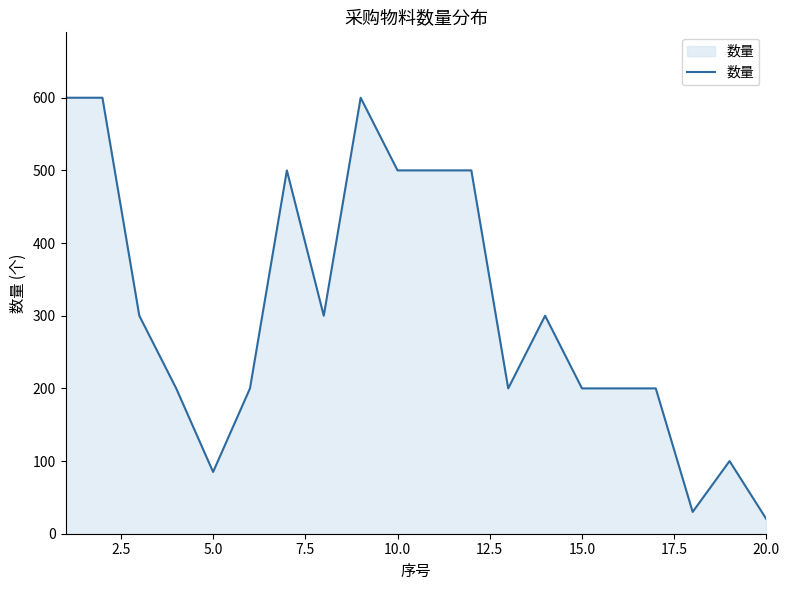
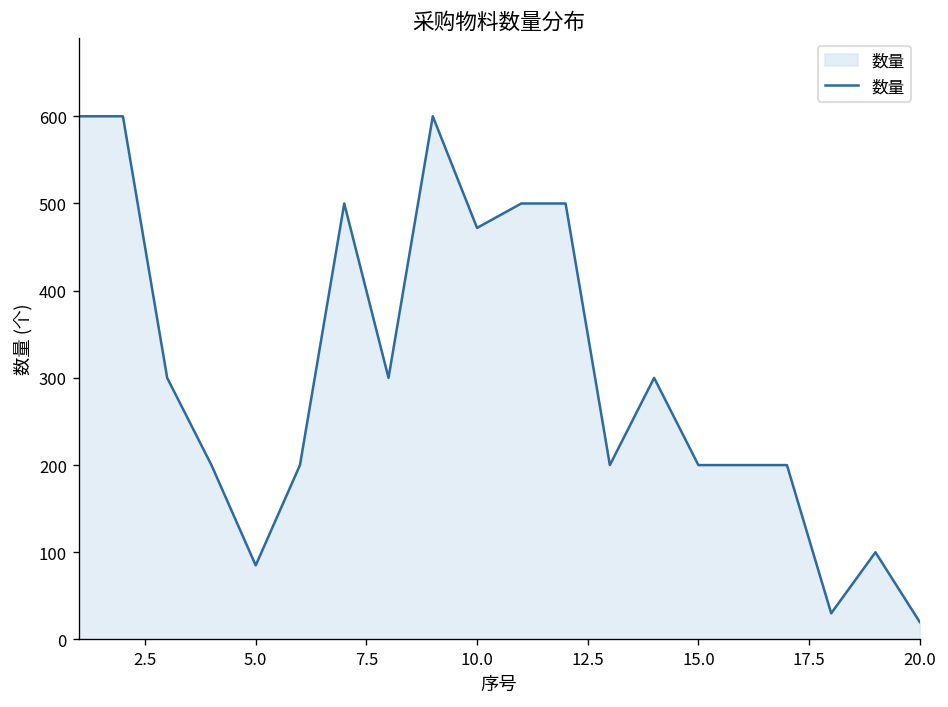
  {
    "5.0": 90,
-   "10.0": 500,
+   "10.0": 470,
    "15.0": 200,
    "20.0": 20
  }
